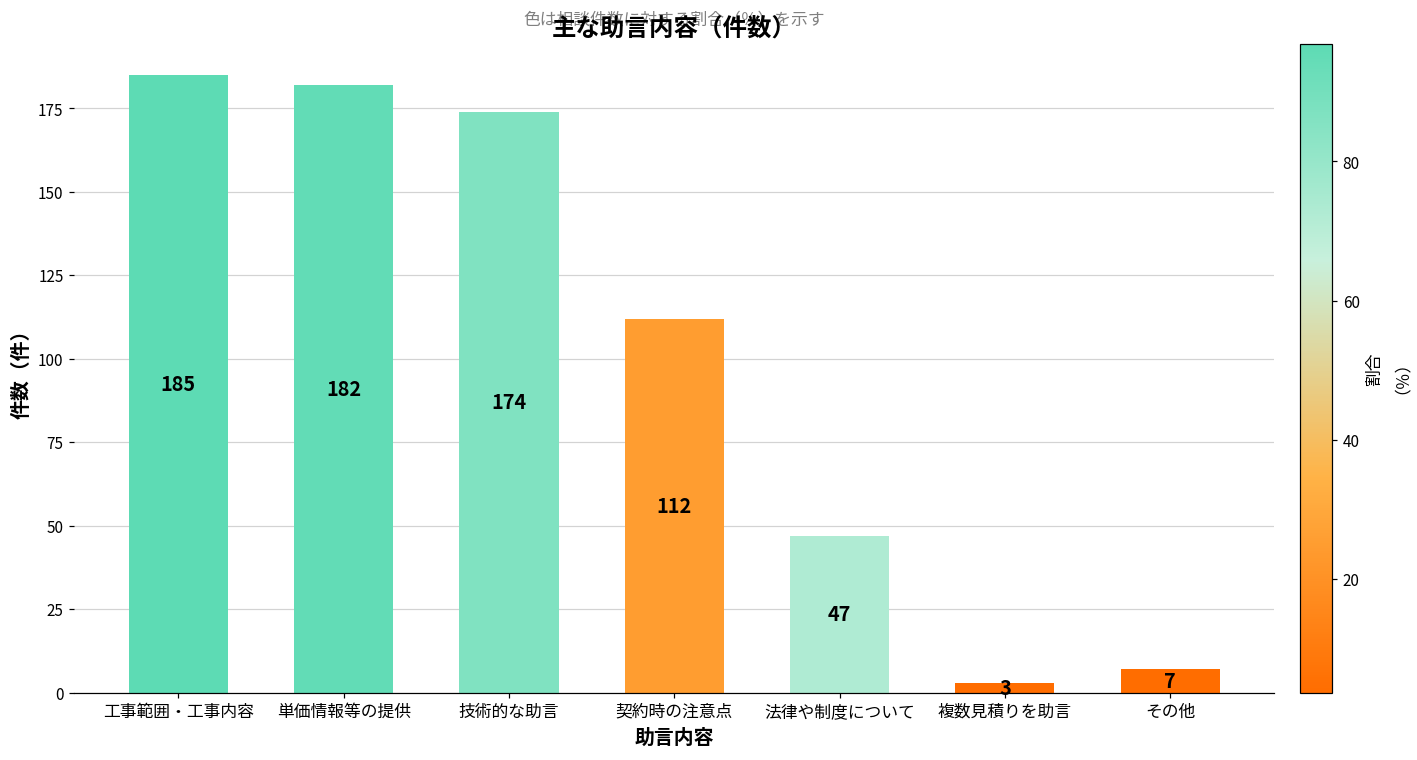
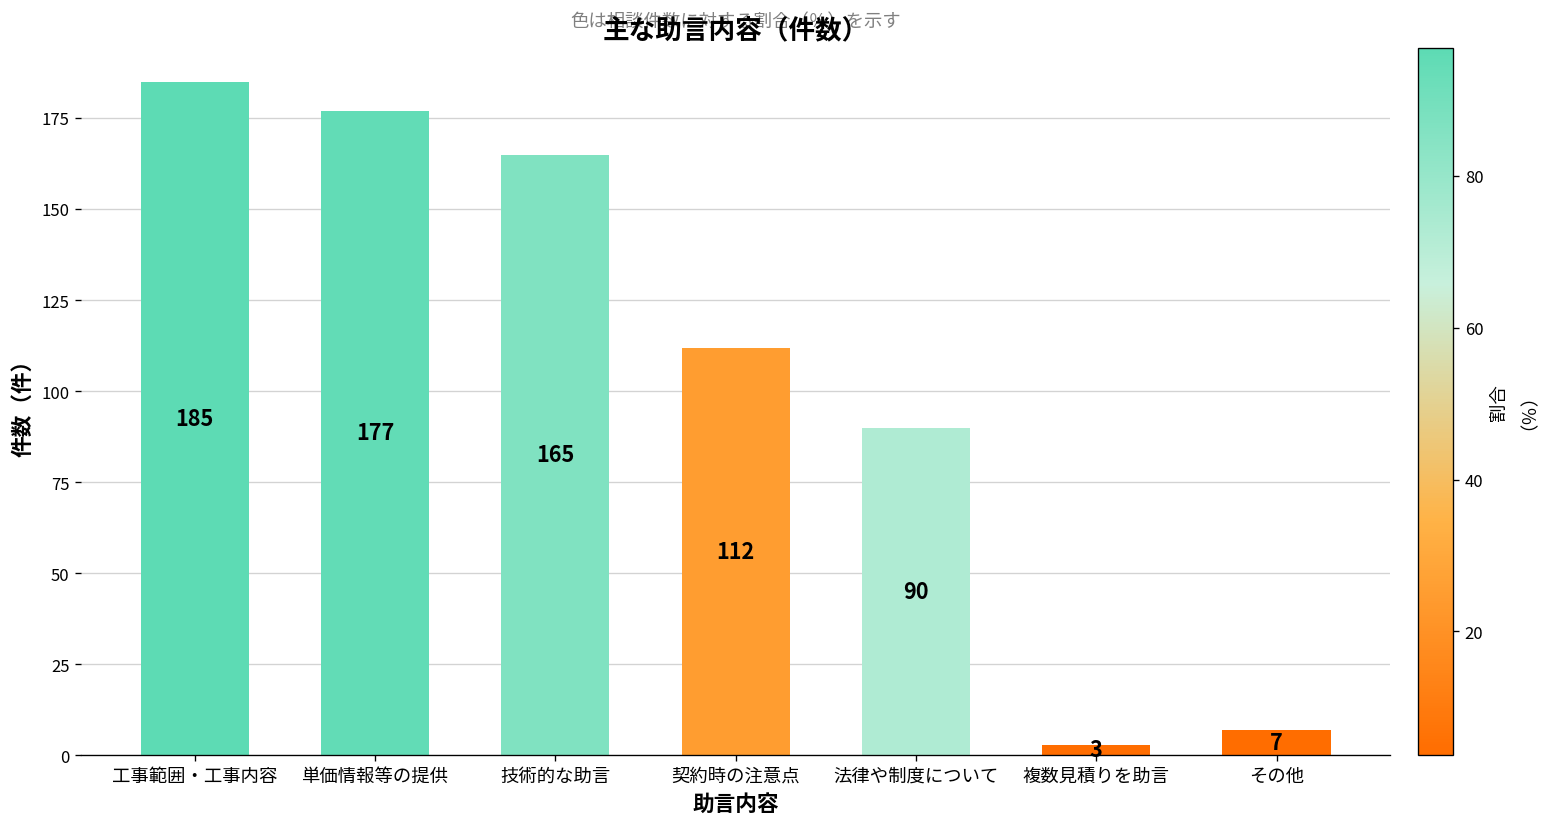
  {
    "工事範囲・工事内容": 185,
-   "単価情報等の提供": 182,
-   "技術的な助言": 174,
+   "単価情報等の提供": 177,
+   "技術的な助言": 165,
    "契約時の注意点": 112,
-   "法律や制度について": 47,
+   "法律や制度について": 90,
    "複数見積りを助言": 3,
    "その他": 7
  }
